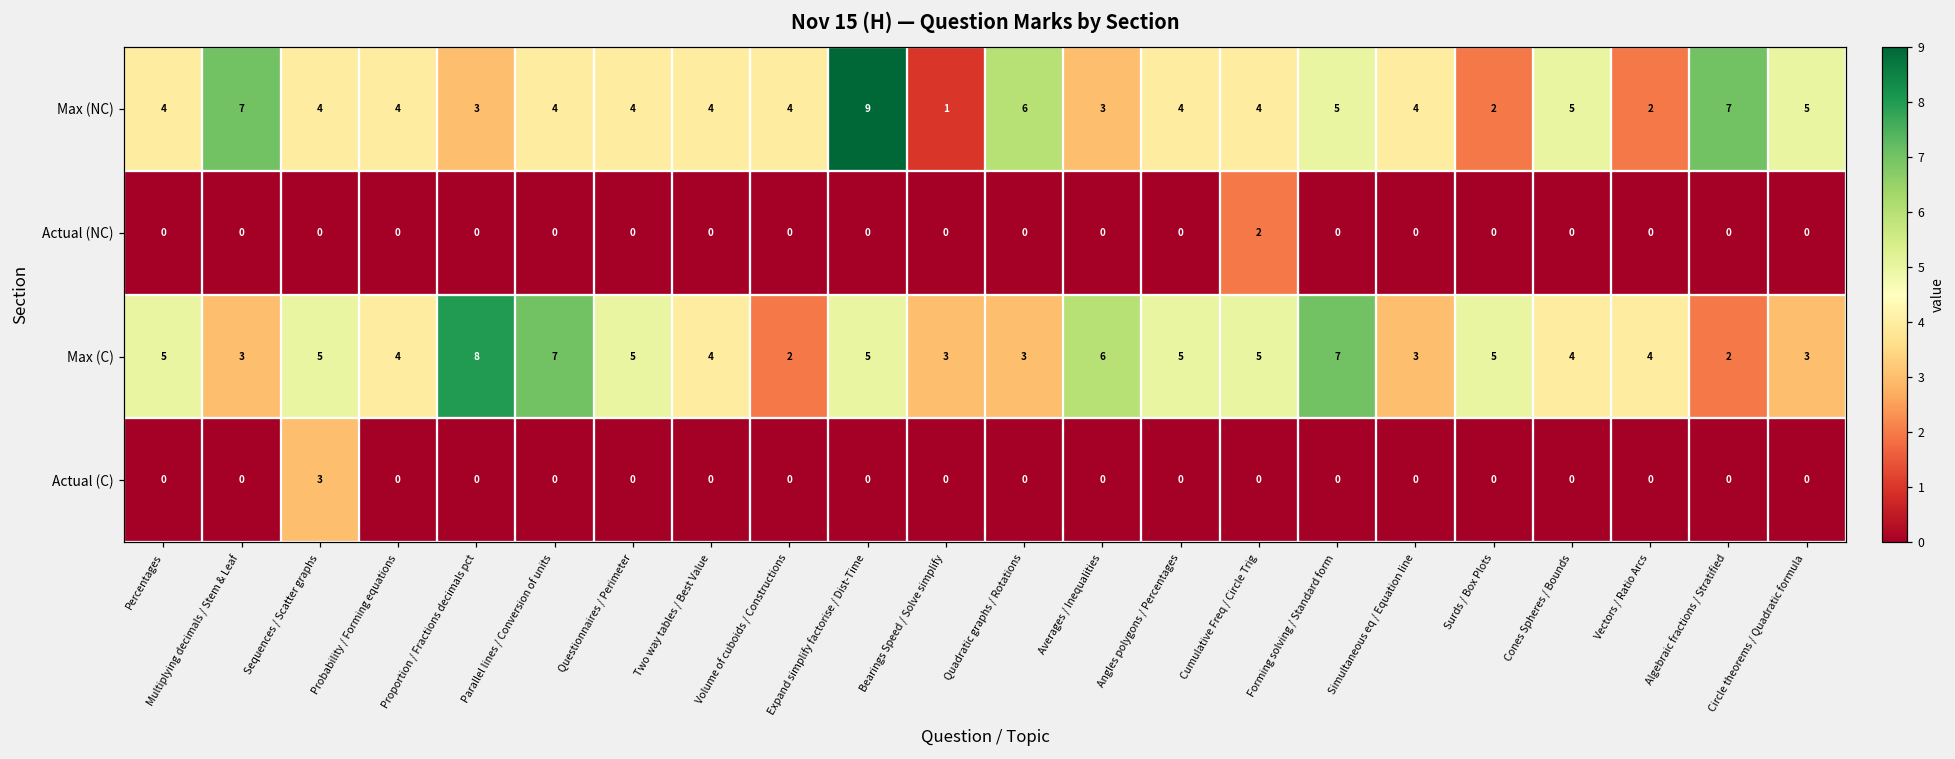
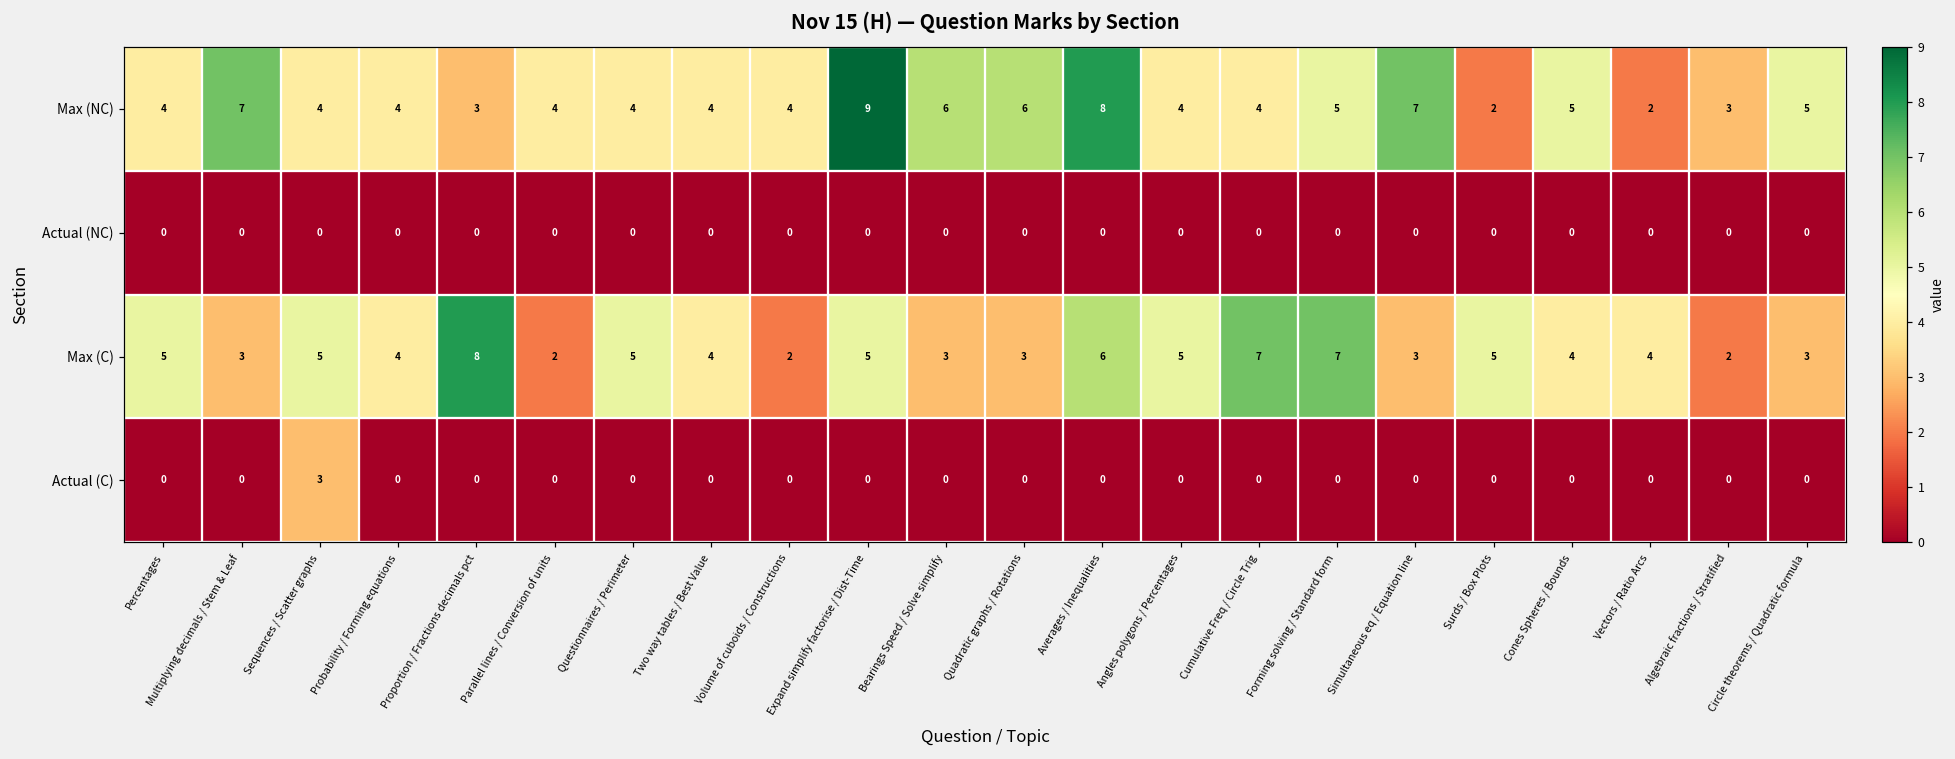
  {
    "Max (NC)": {
      "Percentages": 4,
      "Multiplying decimals / Stem & Leaf": 7,
      "Sequences / Scatter graphs": 4,
      "Probability / Forming equations": 4,
      "Proportion / Fractions decimals pct": 3,
      "Parallel lines / Conversion of units": 4,
      "Questionnaires / Perimeter": 4,
      "Two way tables / Best Value": 4,
      "Volume of cuboids / Constructions": 4,
      "Expand simplify factorise / Dist-Time": 9,
-     "Bearings Speed / Solve simplify": 1,
+     "Bearings Speed / Solve simplify": 6,
      "Quadratic graphs / Rotations": 6,
-     "Averages / Inequalities": 3,
+     "Averages / Inequalities": 8,
      "Angles polygons / Percentages": 4,
      "Cumulative Freq / Circle Trig": 4,
      "Forming solving / Standard form": 5,
-     "Simultaneous eq / Equation line": 4,
+     "Simultaneous eq / Equation line": 7,
      "Surds / Box Plots": 2,
      "Cones Spheres / Bounds": 5,
      "Vectors / Ratio Arcs": 2,
-     "Algebraic fractions / Stratified": 7,
+     "Algebraic fractions / Stratified": 3,
      "Circle theorems / Quadratic formula": 5
    },
    "Actual (NC)": {
      "Percentages": 0,
      "Multiplying decimals / Stem & Leaf": 0,
      "Sequences / Scatter graphs": 0,
      "Probability / Forming equations": 0,
      "Proportion / Fractions decimals pct": 0,
      "Parallel lines / Conversion of units": 0,
      "Questionnaires / Perimeter": 0,
      "Two way tables / Best Value": 0,
      "Volume of cuboids / Constructions": 0,
      "Expand simplify factorise / Dist-Time": 0,
      "Bearings Speed / Solve simplify": 0,
      "Quadratic graphs / Rotations": 0,
      "Averages / Inequalities": 0,
      "Angles polygons / Percentages": 0,
-     "Cumulative Freq / Circle Trig": 2,
+     "Cumulative Freq / Circle Trig": 0,
      "Forming solving / Standard form": 0,
      "Simultaneous eq / Equation line": 0,
      "Surds / Box Plots": 0,
      "Cones Spheres / Bounds": 0,
      "Vectors / Ratio Arcs": 0,
      "Algebraic fractions / Stratified": 0,
      "Circle theorems / Quadratic formula": 0
    },
    "Max (C)": {
      "Percentages": 5,
      "Multiplying decimals / Stem & Leaf": 3,
      "Sequences / Scatter graphs": 5,
      "Probability / Forming equations": 4,
      "Proportion / Fractions decimals pct": 8,
-     "Parallel lines / Conversion of units": 7,
+     "Parallel lines / Conversion of units": 2,
      "Questionnaires / Perimeter": 5,
      "Two way tables / Best Value": 4,
      "Volume of cuboids / Constructions": 2,
      "Expand simplify factorise / Dist-Time": 5,
      "Bearings Speed / Solve simplify": 3,
      "Quadratic graphs / Rotations": 3,
      "Averages / Inequalities": 6,
      "Angles polygons / Percentages": 5,
-     "Cumulative Freq / Circle Trig": 5,
+     "Cumulative Freq / Circle Trig": 7,
      "Forming solving / Standard form": 7,
      "Simultaneous eq / Equation line": 3,
      "Surds / Box Plots": 5,
      "Cones Spheres / Bounds": 4,
      "Vectors / Ratio Arcs": 4,
      "Algebraic fractions / Stratified": 2,
      "Circle theorems / Quadratic formula": 3
    },
    "Actual (C)": {
      "Percentages": 0,
      "Multiplying decimals / Stem & Leaf": 0,
      "Sequences / Scatter graphs": 3,
      "Probability / Forming equations": 0,
      "Proportion / Fractions decimals pct": 0,
      "Parallel lines / Conversion of units": 0,
      "Questionnaires / Perimeter": 0,
      "Two way tables / Best Value": 0,
      "Volume of cuboids / Constructions": 0,
      "Expand simplify factorise / Dist-Time": 0,
      "Bearings Speed / Solve simplify": 0,
      "Quadratic graphs / Rotations": 0,
      "Averages / Inequalities": 0,
      "Angles polygons / Percentages": 0,
      "Cumulative Freq / Circle Trig": 0,
      "Forming solving / Standard form": 0,
      "Simultaneous eq / Equation line": 0,
      "Surds / Box Plots": 0,
      "Cones Spheres / Bounds": 0,
      "Vectors / Ratio Arcs": 0,
      "Algebraic fractions / Stratified": 0,
      "Circle theorems / Quadratic formula": 0
    }
  }
